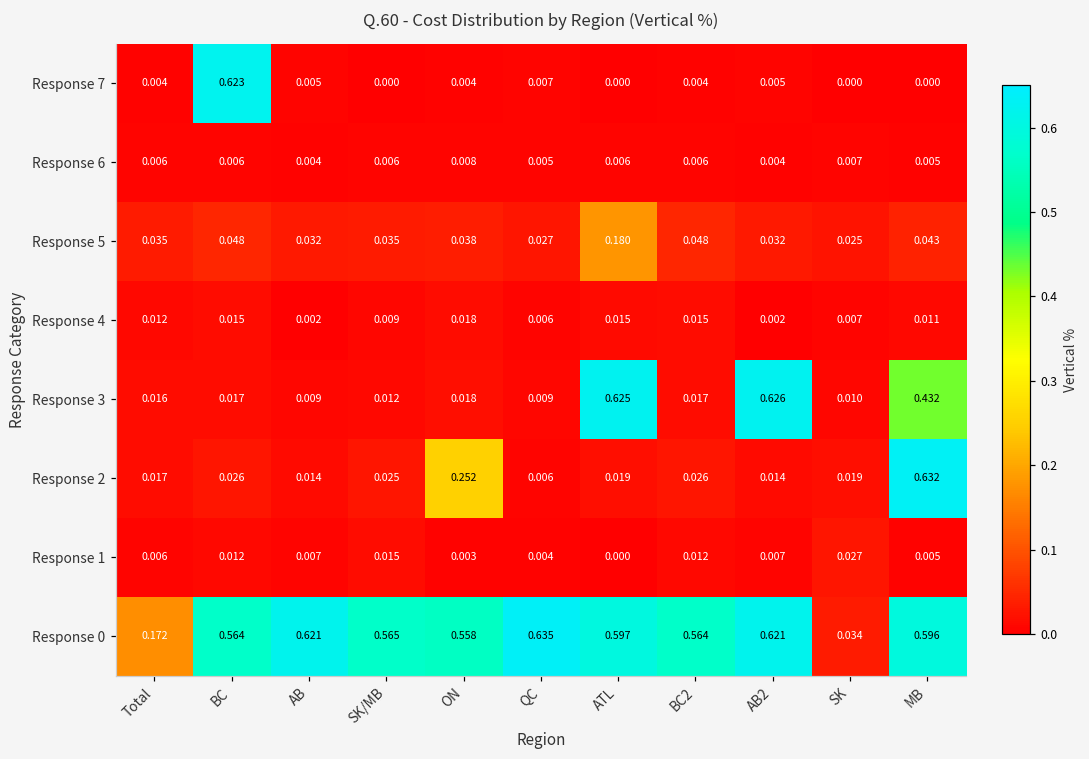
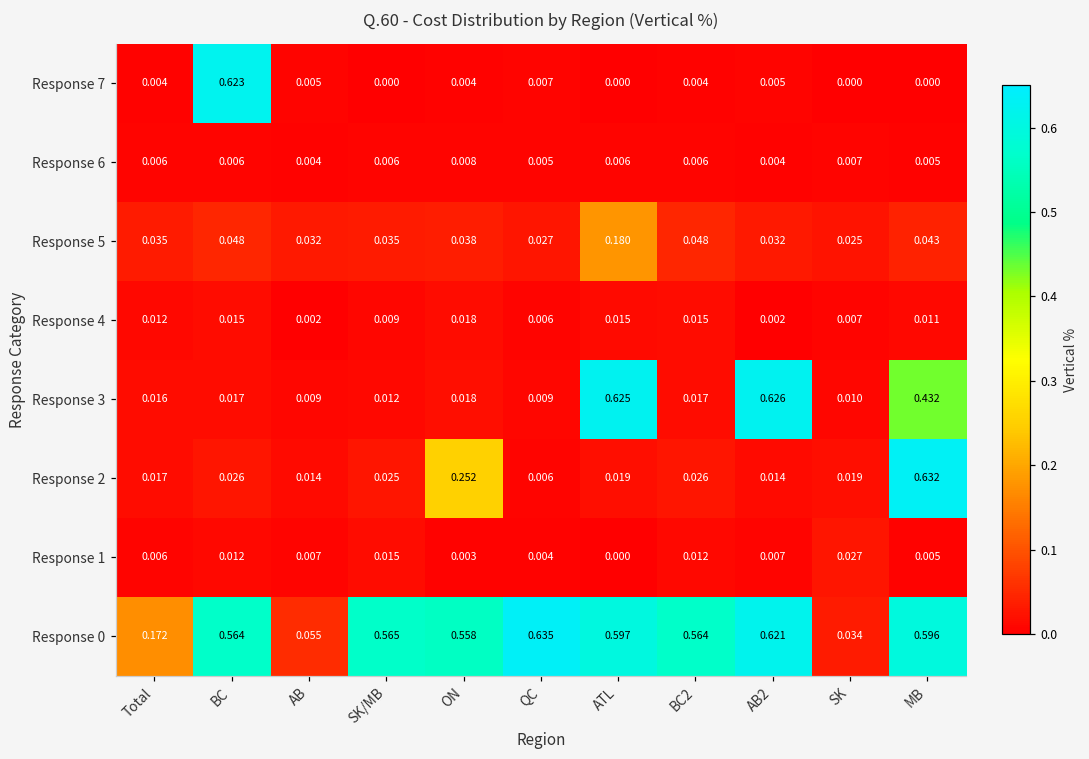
  {
    "Response 7": {
      "Total": 0.004,
      "BC": 0.623,
      "AB": 0.005,
      "SK/MB": 0.000,
      "ON": 0.004,
      "QC": 0.007,
      "ATL": 0.000,
      "BC2": 0.004,
      "AB2": 0.005,
      "SK": 0.000,
      "MB": 0.000
    },
    "Response 6": {
      "Total": 0.006,
      "BC": 0.006,
      "AB": 0.004,
      "SK/MB": 0.006,
      "ON": 0.008,
      "QC": 0.005,
      "ATL": 0.006,
      "BC2": 0.006,
      "AB2": 0.004,
      "SK": 0.007,
      "MB": 0.005
    },
    "Response 5": {
      "Total": 0.035,
      "BC": 0.048,
      "AB": 0.032,
      "SK/MB": 0.035,
      "ON": 0.038,
      "QC": 0.027,
      "ATL": 0.180,
      "BC2": 0.048,
      "AB2": 0.032,
      "SK": 0.025,
      "MB": 0.043
    },
    "Response 4": {
      "Total": 0.012,
      "BC": 0.015,
      "AB": 0.002,
      "SK/MB": 0.009,
      "ON": 0.018,
      "QC": 0.006,
      "ATL": 0.015,
      "BC2": 0.015,
      "AB2": 0.002,
      "SK": 0.007,
      "MB": 0.011
    },
    "Response 3": {
      "Total": 0.016,
      "BC": 0.017,
      "AB": 0.009,
      "SK/MB": 0.012,
      "ON": 0.018,
      "QC": 0.009,
      "ATL": 0.625,
      "BC2": 0.017,
      "AB2": 0.626,
      "SK": 0.010,
      "MB": 0.432
    },
    "Response 2": {
      "Total": 0.017,
      "BC": 0.026,
      "AB": 0.014,
      "SK/MB": 0.025,
      "ON": 0.252,
      "QC": 0.006,
      "ATL": 0.019,
      "BC2": 0.026,
      "AB2": 0.014,
      "SK": 0.019,
      "MB": 0.632
    },
    "Response 1": {
      "Total": 0.006,
      "BC": 0.012,
      "AB": 0.007,
      "SK/MB": 0.015,
      "ON": 0.003,
      "QC": 0.004,
      "ATL": 0.000,
      "BC2": 0.012,
      "AB2": 0.007,
      "SK": 0.027,
      "MB": 0.005
    },
    "Response 0": {
      "Total": 0.172,
      "BC": 0.564,
-     "AB": 0.621,
+     "AB": 0.055,
      "SK/MB": 0.565,
      "ON": 0.558,
      "QC": 0.635,
      "ATL": 0.597,
      "BC2": 0.564,
      "AB2": 0.621,
      "SK": 0.034,
      "MB": 0.596
    }
  }
